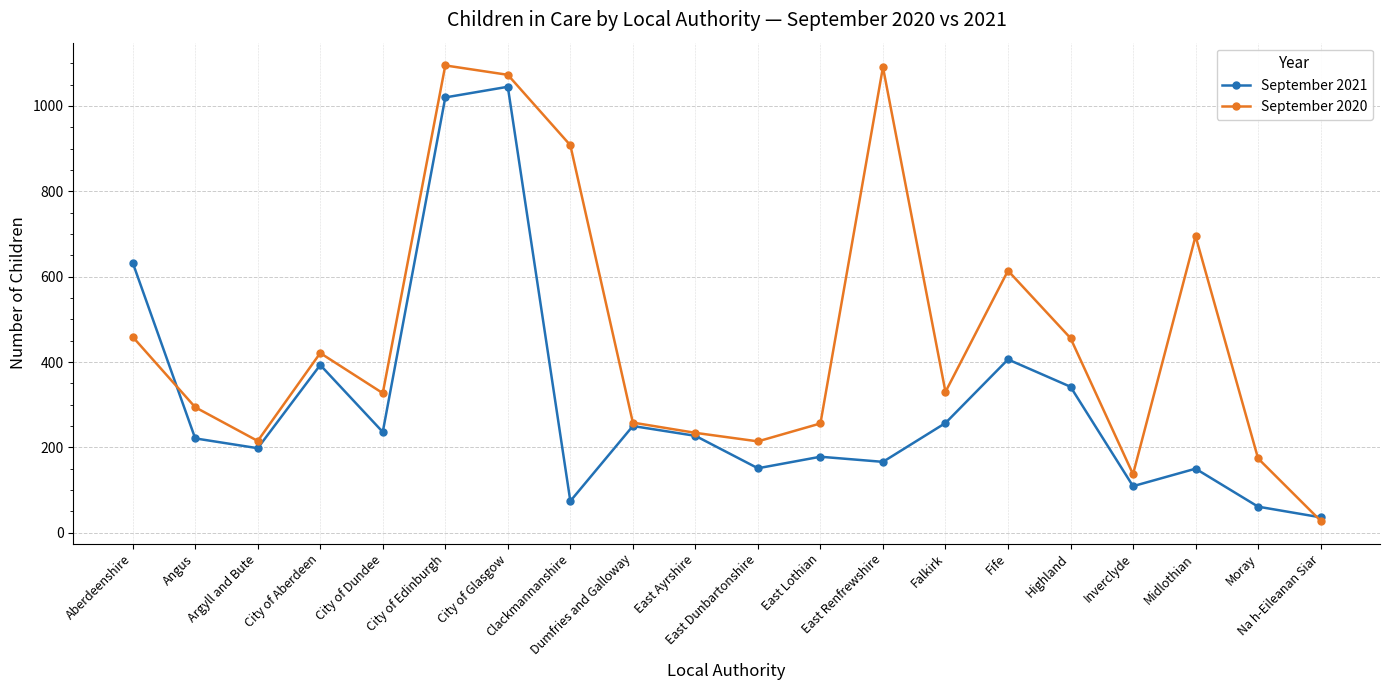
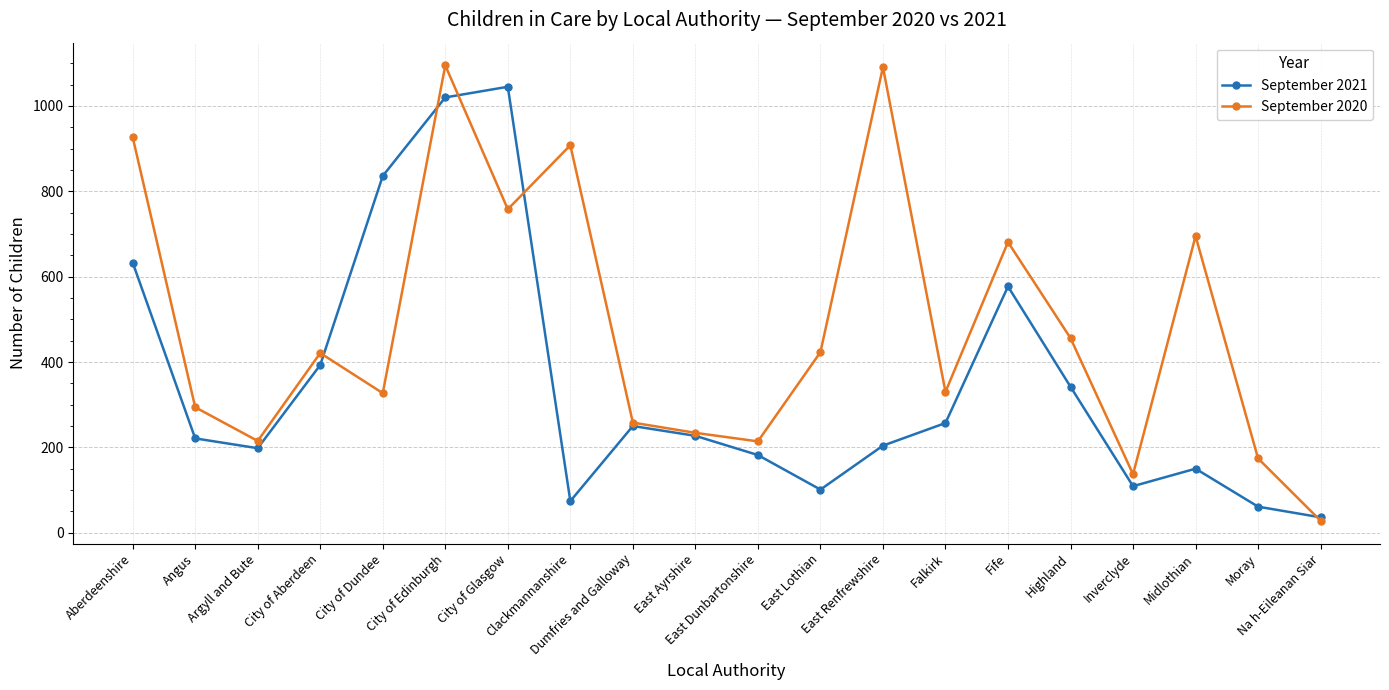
  {
    "September 2021": {
      "Aberdeenshire": 630,
      "Angus": 220,
      "Argyll and Bute": 200,
      "City of Aberdeen": 390,
-     "City of Dundee": 240,
+     "City of Dundee": 840,
      "City of Edinburgh": 1020,
      "City of Glasgow": 1050,
      "Clackmannanshire": 70,
      "Dumfries and Galloway": 250,
      "East Ayrshire": 230,
-     "East Dunbartonshire": 150,
-     "East Lothian": 180,
-     "East Renfrewshire": 170,
+     "East Dunbartonshire": 180,
+     "East Lothian": 100,
+     "East Renfrewshire": 200,
      "Falkirk": 260,
-     "Fife": 410,
+     "Fife": 580,
      "Highland": 340,
      "Inverclyde": 110,
      "Midlothian": 150,
      "Moray": 60,
      "Na h-Eileanan Siar": 40
    },
    "September 2020": {
-     "Aberdeenshire": 460,
+     "Aberdeenshire": 930,
      "Angus": 290,
      "Argyll and Bute": 220,
      "City of Aberdeen": 420,
      "City of Dundee": 330,
      "City of Edinburgh": 1100,
-     "City of Glasgow": 1070,
+     "City of Glasgow": 760,
      "Clackmannanshire": 910,
      "Dumfries and Galloway": 260,
      "East Ayrshire": 230,
      "East Dunbartonshire": 210,
-     "East Lothian": 260,
+     "East Lothian": 420,
      "East Renfrewshire": 1090,
      "Falkirk": 330,
-     "Fife": 610,
+     "Fife": 680,
      "Highland": 460,
      "Inverclyde": 140,
      "Midlothian": 700,
      "Moray": 170,
      "Na h-Eileanan Siar": 30
    }
  }
